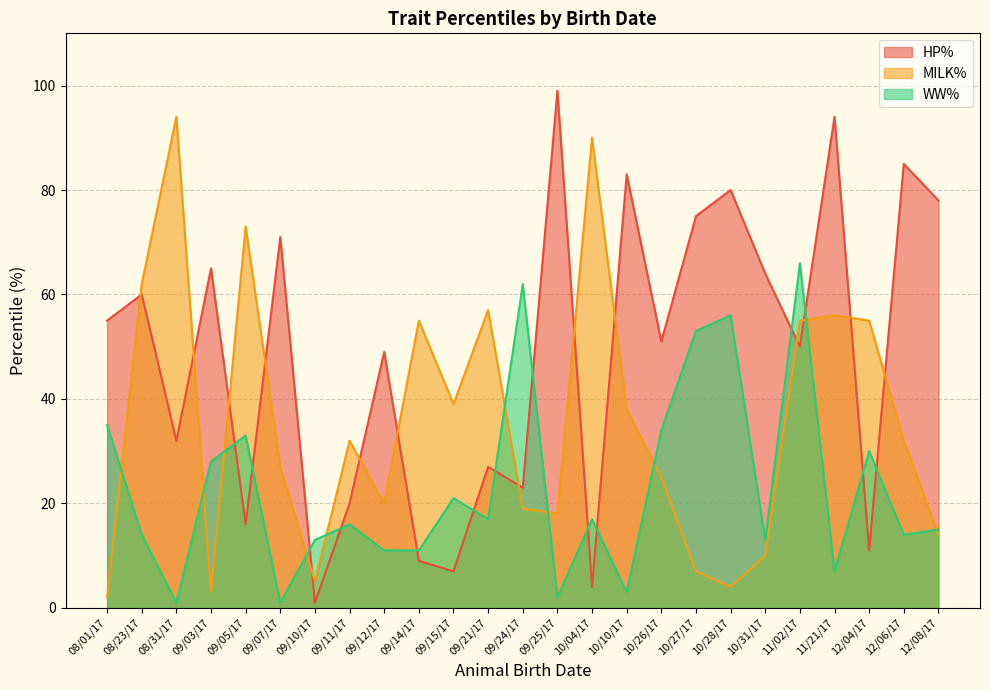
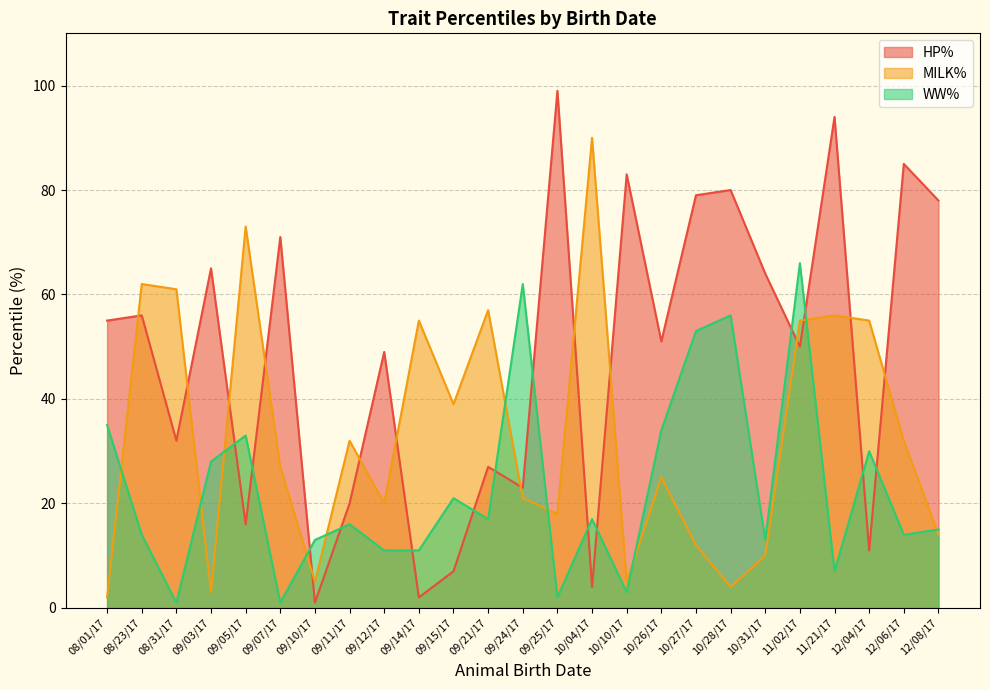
  {
    "HP%": {
      "08/01/17": 55,
-     "08/23/17": 60,
+     "08/23/17": 56,
      "08/31/17": 32,
      "09/03/17": 65,
      "09/05/17": 16,
      "09/07/17": 71,
      "09/10/17": 1,
      "09/11/17": 20,
      "09/12/17": 49,
-     "09/14/17": 9,
+     "09/14/17": 2,
      "09/15/17": 7,
      "09/21/17": 27,
      "09/24/17": 23,
      "09/25/17": 99,
      "10/04/17": 4,
      "10/10/17": 83,
      "10/26/17": 51,
-     "10/27/17": 75,
+     "10/27/17": 79,
      "10/28/17": 80,
      "10/31/17": 64,
      "11/02/17": 50,
      "11/21/17": 94,
      "12/04/17": 11,
      "12/06/17": 85,
      "12/08/17": 78
    },
    "MILK%": {
      "08/01/17": 2,
      "08/23/17": 62,
-     "08/31/17": 94,
+     "08/31/17": 61,
      "09/03/17": 3,
      "09/05/17": 73,
      "09/07/17": 27,
      "09/10/17": 5,
      "09/11/17": 32,
      "09/12/17": 20,
      "09/14/17": 55,
      "09/15/17": 39,
      "09/21/17": 57,
-     "09/24/17": 19,
+     "09/24/17": 21,
      "09/25/17": 18,
      "10/04/17": 90,
-     "10/10/17": 38,
+     "10/10/17": 5,
      "10/26/17": 25,
-     "10/27/17": 7,
+     "10/27/17": 12,
      "10/28/17": 4,
      "10/31/17": 10,
      "11/02/17": 55,
      "11/21/17": 56,
      "12/04/17": 55,
      "12/06/17": 32,
      "12/08/17": 14
    },
    "WW%": {
      "08/01/17": 35,
      "08/23/17": 14,
      "08/31/17": 1,
      "09/03/17": 28,
      "09/05/17": 33,
      "09/07/17": 1,
      "09/10/17": 13,
      "09/11/17": 16,
      "09/12/17": 11,
      "09/14/17": 11,
      "09/15/17": 21,
      "09/21/17": 17,
      "09/24/17": 62,
      "09/25/17": 2,
      "10/04/17": 17,
      "10/10/17": 3,
      "10/26/17": 34,
      "10/27/17": 53,
      "10/28/17": 56,
      "10/31/17": 13,
      "11/02/17": 66,
      "11/21/17": 7,
      "12/04/17": 30,
      "12/06/17": 14,
      "12/08/17": 15
    }
  }
